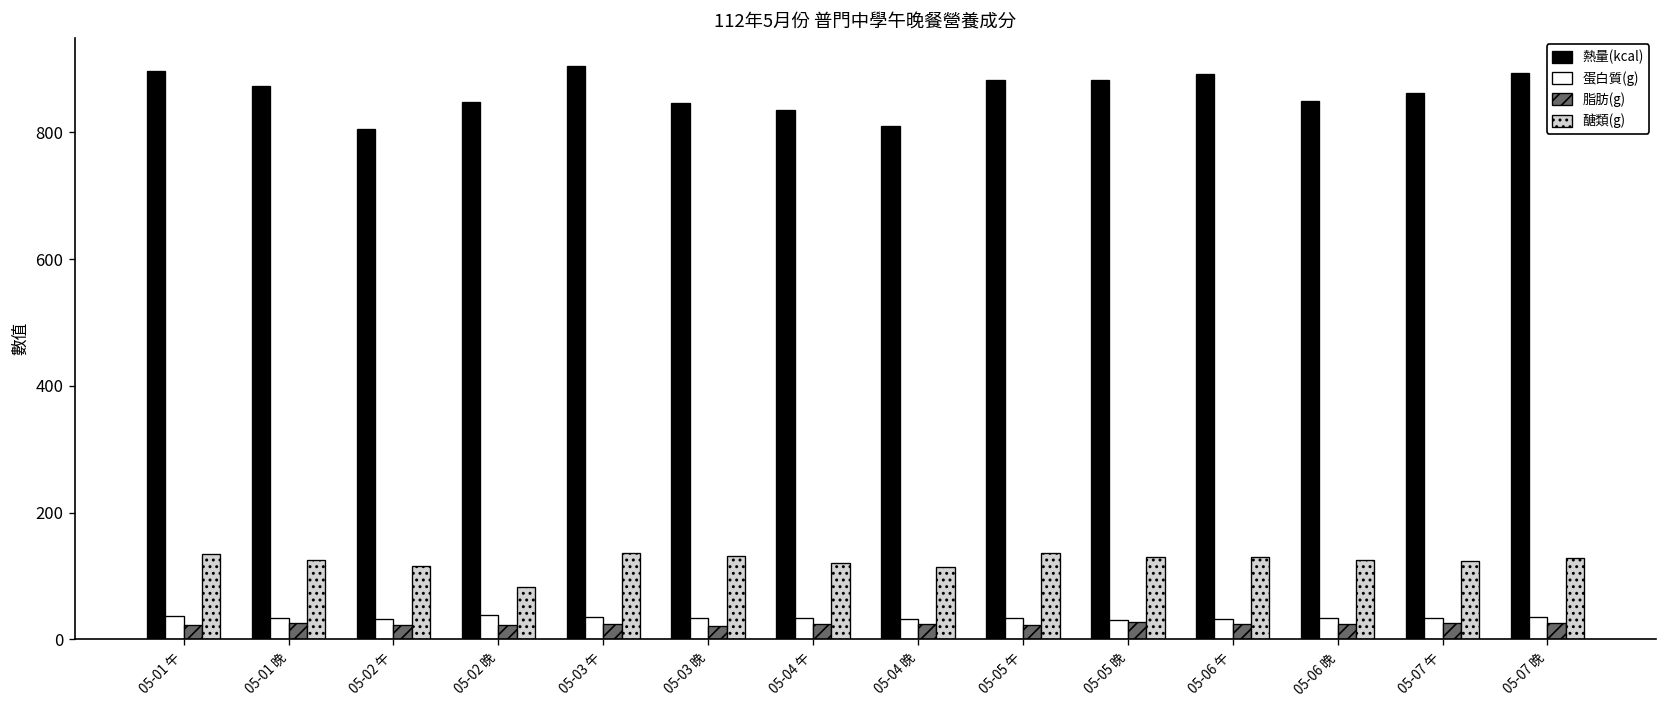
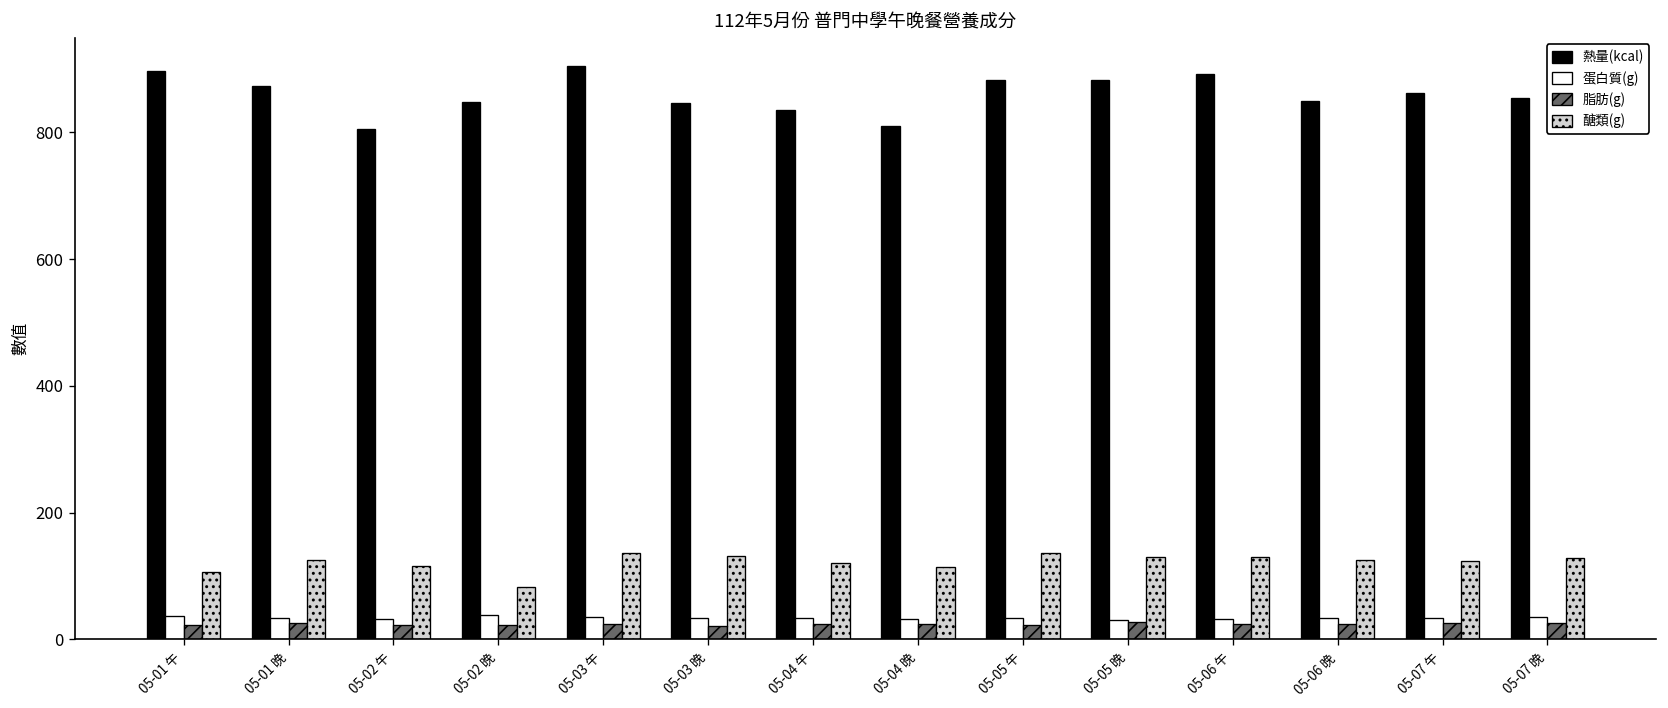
  {
    "熱量(kcal)": {
      "05-01 午": 900,
      "05-01 晚": 870,
      "05-02 午": 810,
      "05-02 晚": 850,
      "05-03 午": 900,
      "05-03 晚": 850,
      "05-04 午": 830,
      "05-04 晚": 810,
      "05-05 午": 880,
      "05-05 晚": 880,
      "05-06 午": 890,
      "05-06 晚": 850,
      "05-07 午": 860,
-     "05-07 晚": 890
+     "05-07 晚": 850
    },
    "蛋白質(g)": {
      "05-01 午": 40,
      "05-01 晚": 30,
      "05-02 午": 30,
      "05-02 晚": 40,
      "05-03 午": 40,
      "05-03 晚": 30,
      "05-04 午": 30,
      "05-04 晚": 30,
      "05-05 午": 30,
      "05-05 晚": 30,
      "05-06 午": 30,
      "05-06 晚": 30,
      "05-07 午": 30,
      "05-07 晚": 40
    },
    "脂肪(g)": {
      "05-01 午": 20,
      "05-01 晚": 30,
      "05-02 午": 20,
      "05-02 晚": 20,
      "05-03 午": 20,
      "05-03 晚": 20,
      "05-04 午": 20,
      "05-04 晚": 20,
      "05-05 午": 20,
      "05-05 晚": 30,
      "05-06 午": 20,
      "05-06 晚": 20,
      "05-07 午": 30,
      "05-07 晚": 30
    },
    "醣類(g)": {
-     "05-01 午": 140,
+     "05-01 午": 110,
      "05-01 晚": 130,
      "05-02 午": 120,
      "05-02 晚": 80,
      "05-03 午": 140,
      "05-03 晚": 130,
      "05-04 午": 120,
      "05-04 晚": 110,
      "05-05 午": 140,
      "05-05 晚": 130,
      "05-06 午": 130,
      "05-06 晚": 120,
      "05-07 午": 120,
      "05-07 晚": 130
    }
  }
